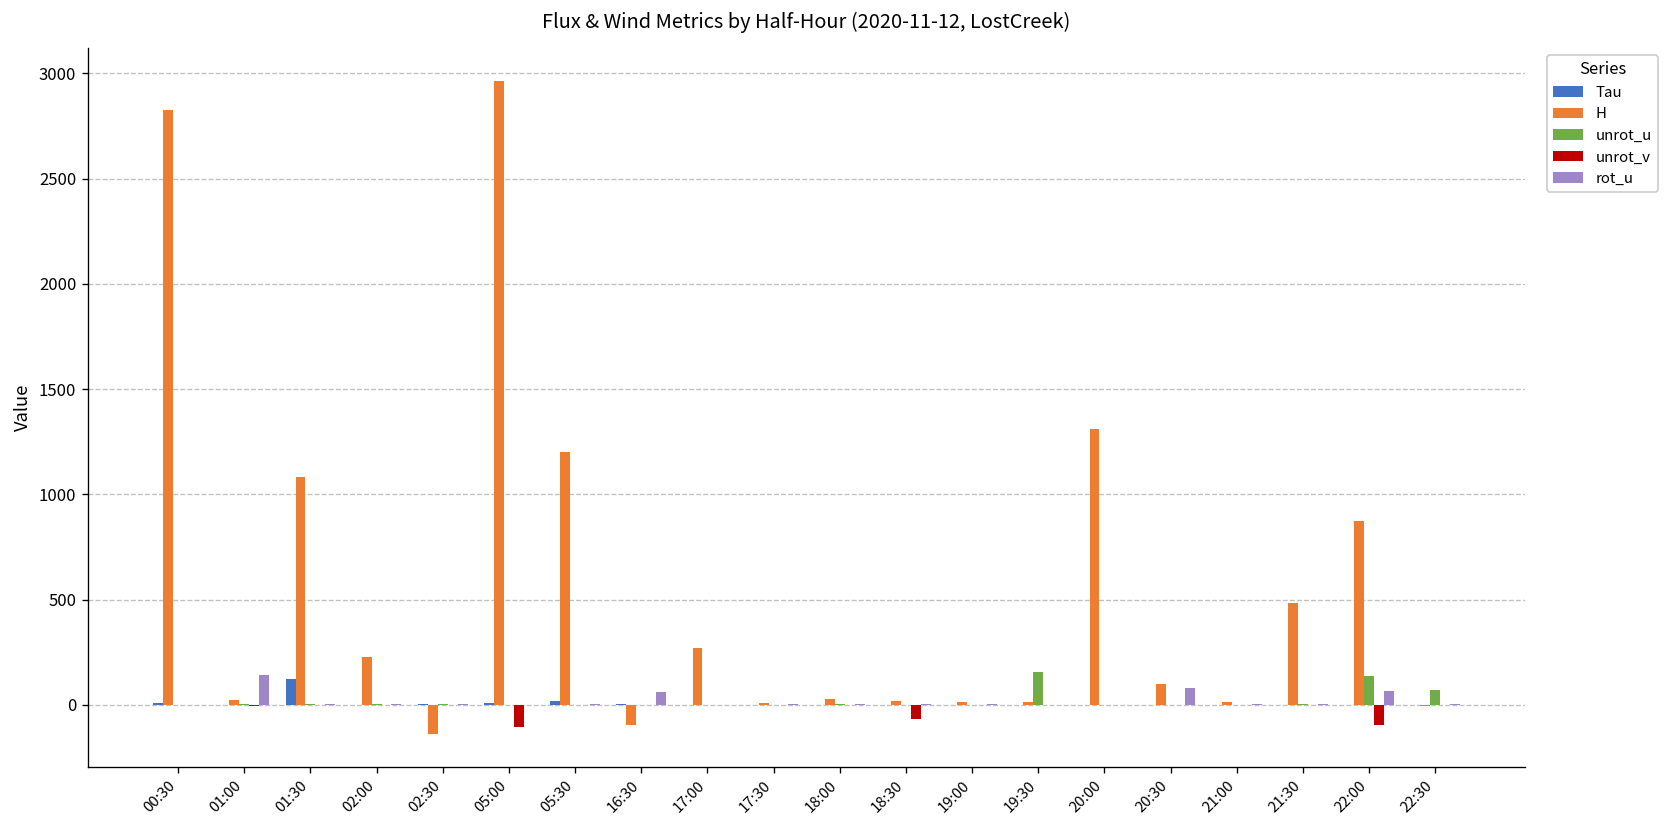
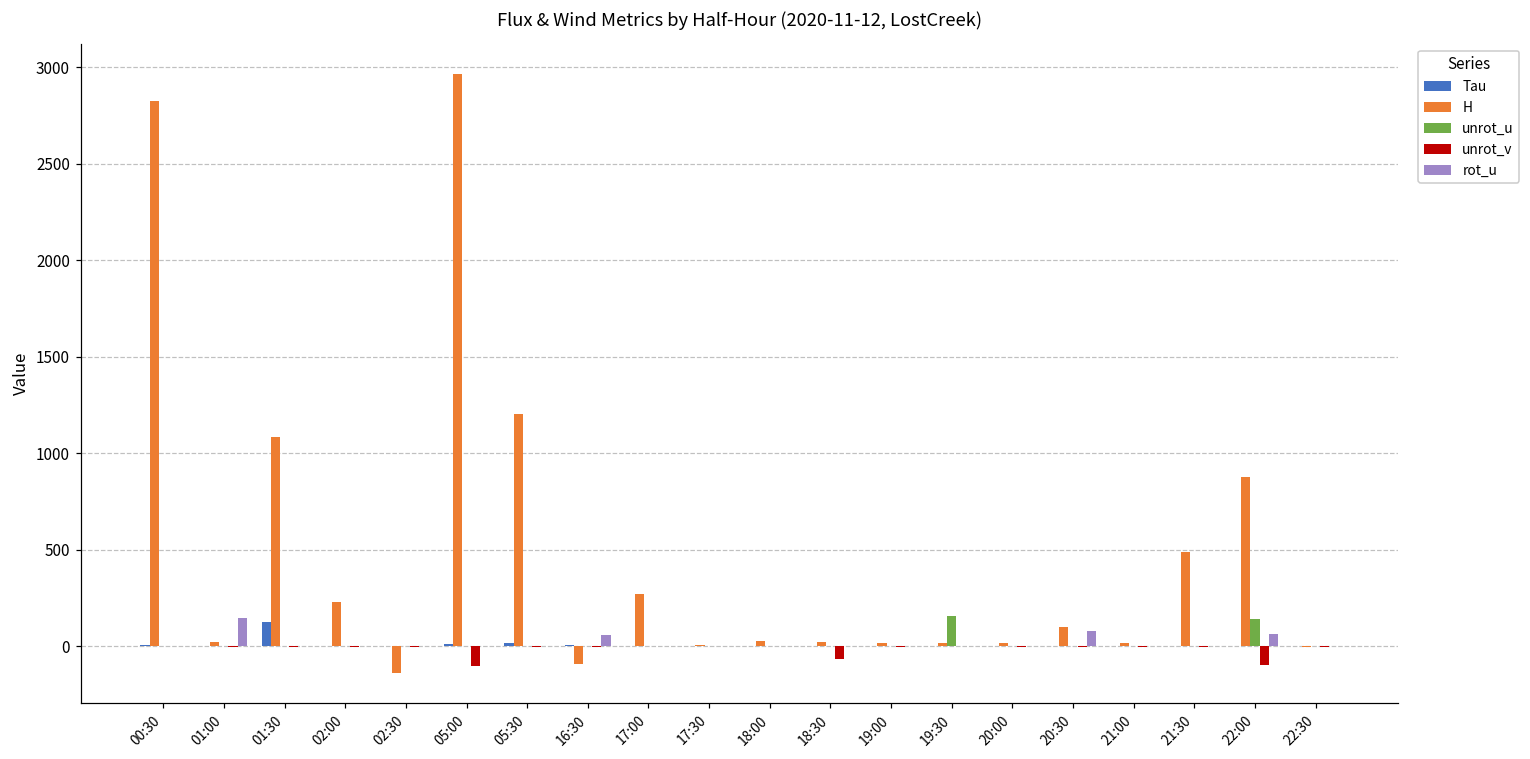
  {
    "Tau": {
      "01:30": 120,
      "05:30": 20
    },
    "H": {
      "00:30": 2830,
      "01:00": 20,
      "01:30": 1080,
      "02:00": 230,
      "02:30": -140,
      "05:00": 2970,
      "05:30": 1200,
      "16:30": -90,
      "17:00": 270,
      "18:00": 30,
      "18:30": 20,
      "19:00": 10,
      "19:30": 20,
-     "20:00": 1310,
+     "20:00": 20,
      "20:30": 100,
      "21:00": 20,
      "21:30": 490,
      "22:00": 880
    },
    "unrot_u": {
      "19:30": 160,
      "22:00": 140,
-     "22:30": 70
+     "22:30": 0
    },
    "unrot_v": {
      "05:00": -100,
      "18:30": -60,
      "22:00": -100
    },
    "rot_u": {
      "01:00": 140,
      "16:30": 60,
      "20:30": 80,
      "22:00": 60
    }
  }
